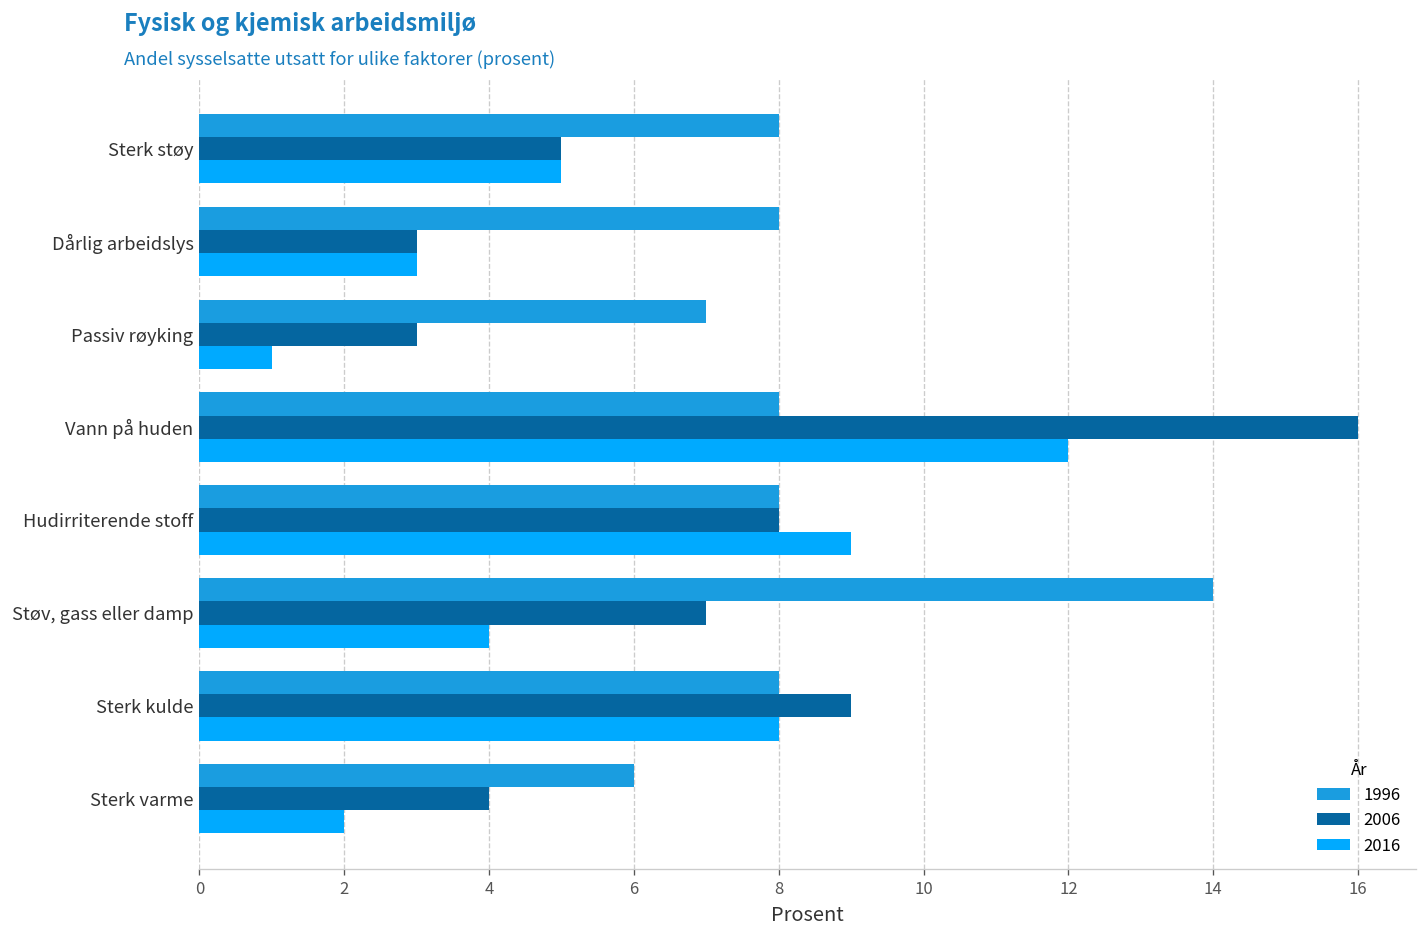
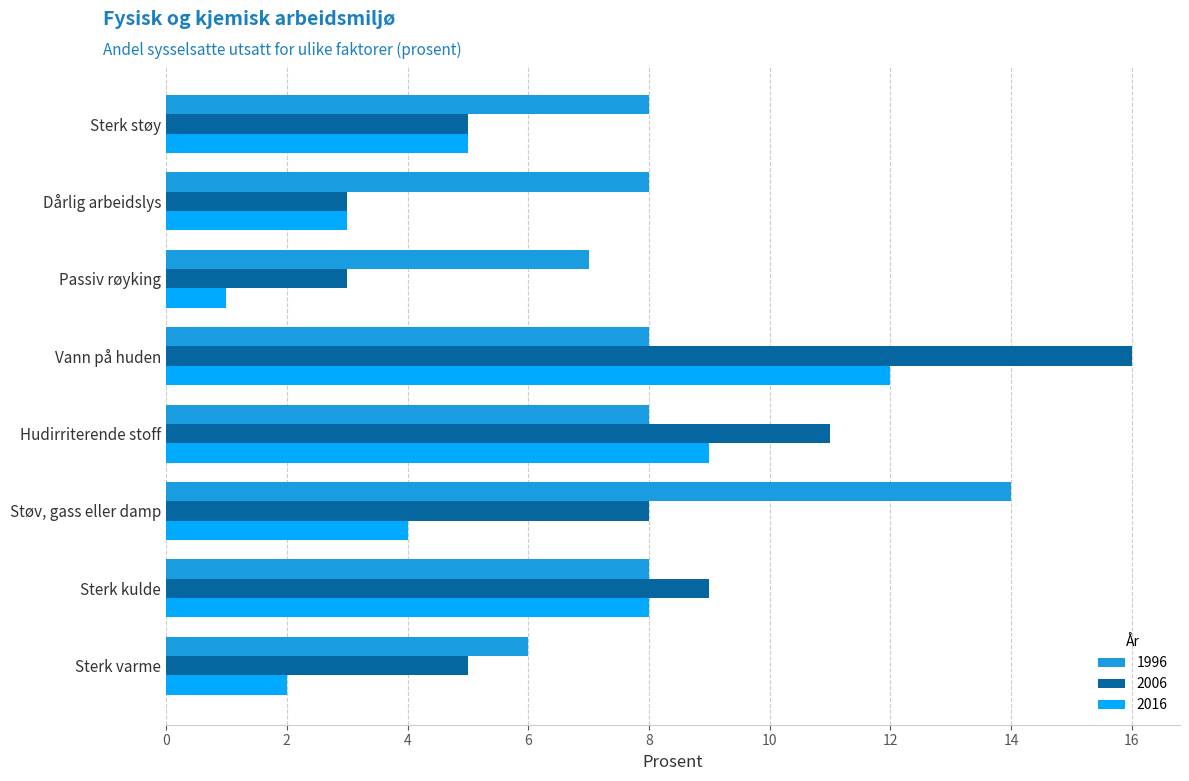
  {
    "2006": {
      "Sterk støy": 5,
      "Dårlig arbeidslys": 3,
      "Passiv røyking": 3,
      "Vann på huden": 16,
-     "Hudirriterende stoff": 8,
-     "Støv, gass eller damp": 7,
+     "Hudirriterende stoff": 11,
+     "Støv, gass eller damp": 8,
      "Sterk kulde": 9,
-     "Sterk varme": 4
+     "Sterk varme": 5
    }
  }
